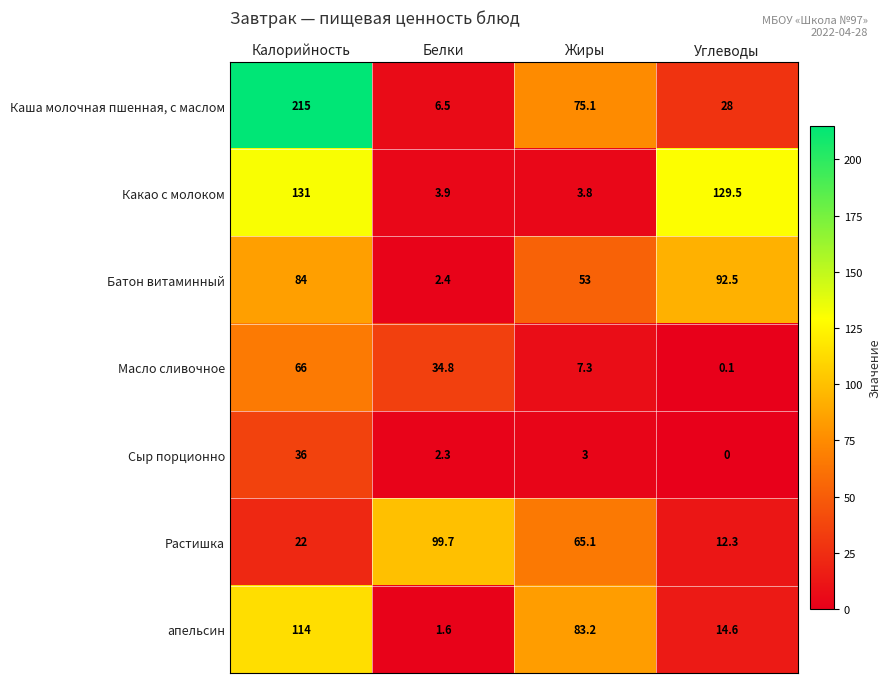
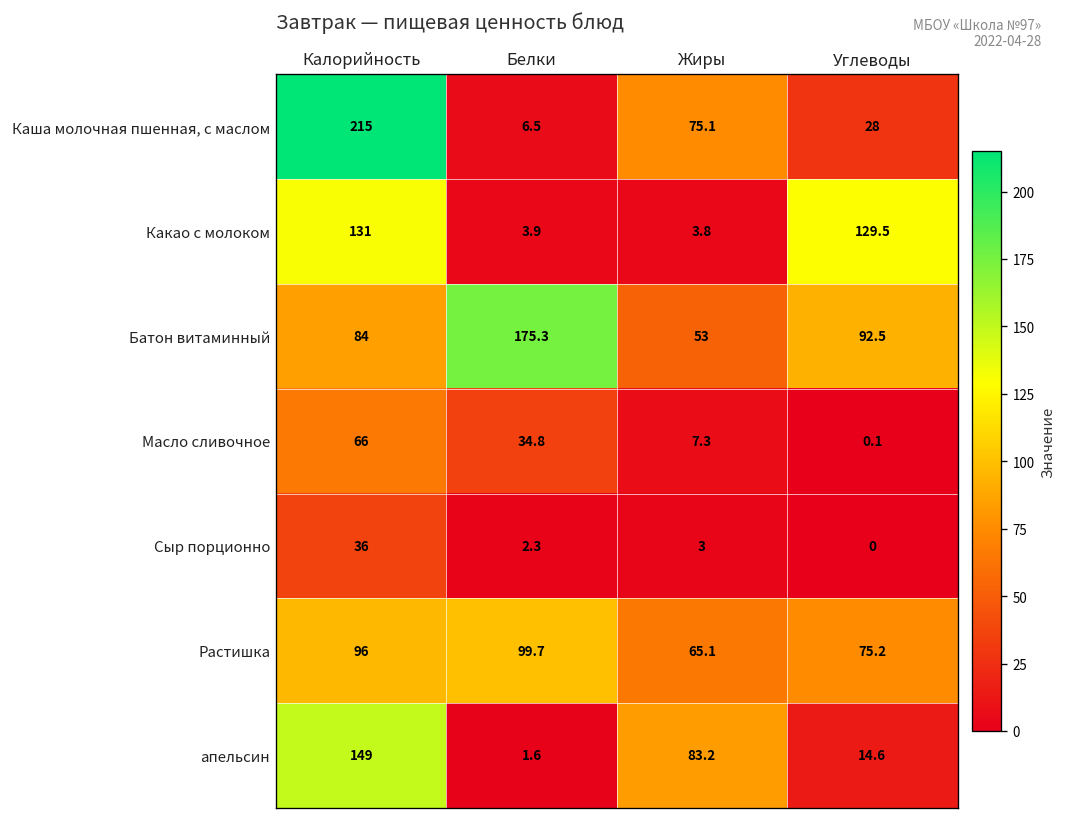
  {
    "Каша молочная пшенная, с маслом": {
      "Калорийность": 215,
      "Белки": 6.5,
      "Жиры": 75.1,
      "Углеводы": 28
    },
    "Какао с молоком": {
      "Калорийность": 131,
      "Белки": 3.9,
      "Жиры": 3.8,
      "Углеводы": 129.5
    },
    "Батон витаминный": {
      "Калорийность": 84,
-     "Белки": 2.4,
+     "Белки": 175.3,
      "Жиры": 53,
      "Углеводы": 92.5
    },
    "Масло сливочное": {
      "Калорийность": 66,
      "Белки": 34.8,
      "Жиры": 7.3,
      "Углеводы": 0.1
    },
    "Сыр порционно": {
      "Калорийность": 36,
      "Белки": 2.3,
      "Жиры": 3,
      "Углеводы": 0
    },
    "Растишка": {
-     "Калорийность": 22,
+     "Калорийность": 96,
      "Белки": 99.7,
      "Жиры": 65.1,
-     "Углеводы": 12.3
+     "Углеводы": 75.2
    },
    "апельсин": {
-     "Калорийность": 114,
+     "Калорийность": 149,
      "Белки": 1.6,
      "Жиры": 83.2,
      "Углеводы": 14.6
    }
  }
